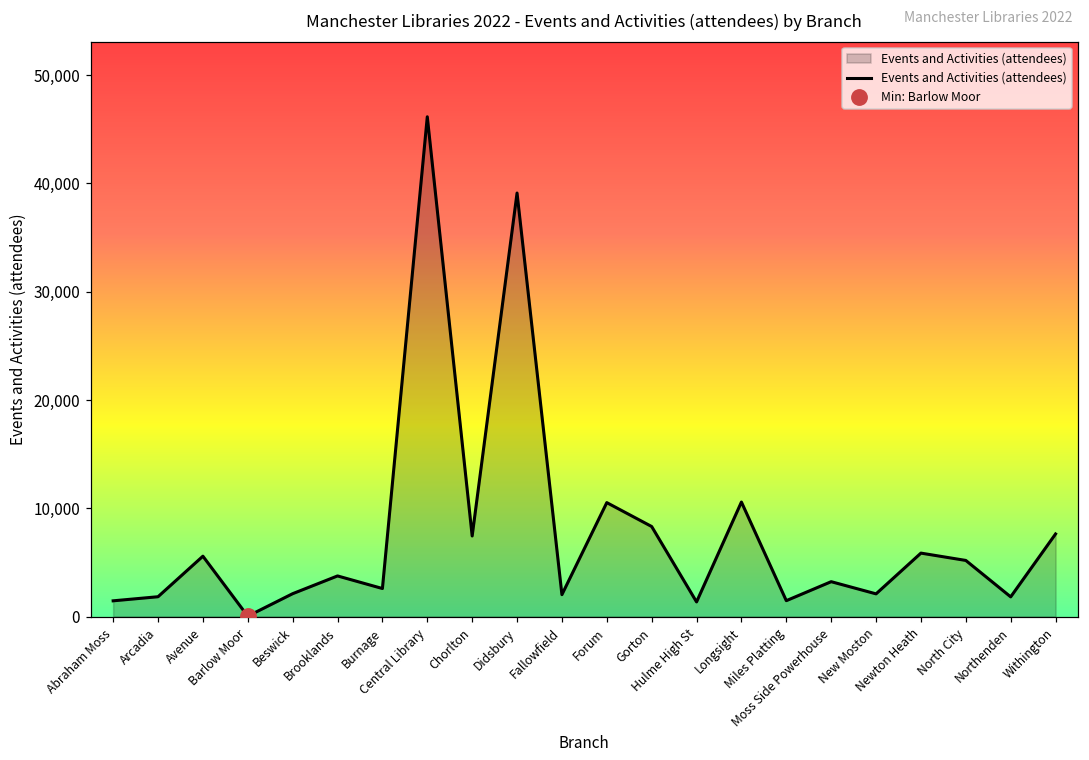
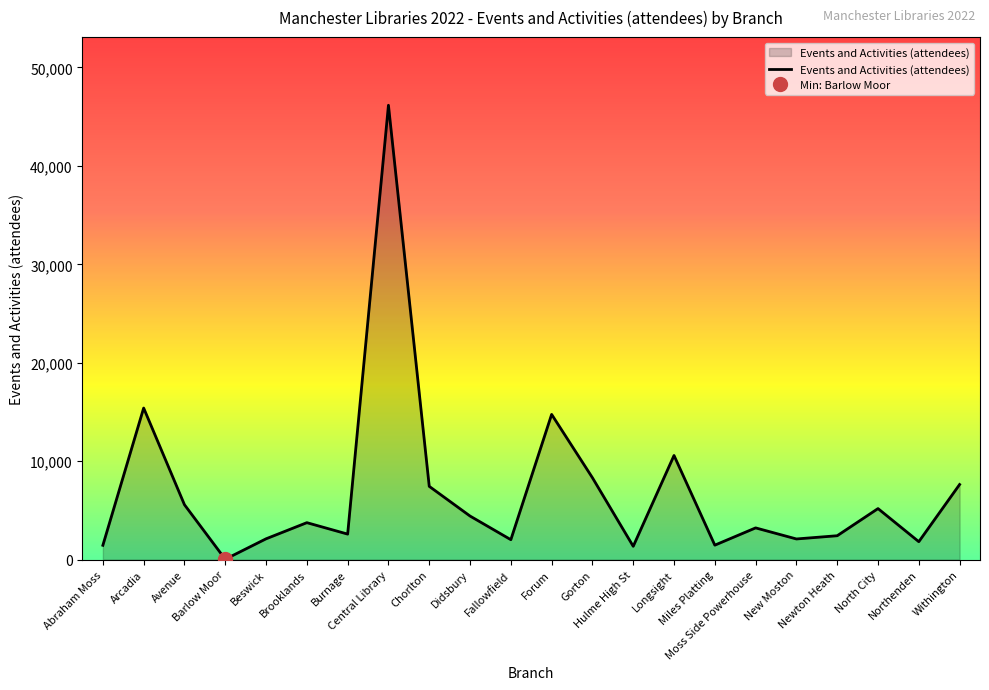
  {
    "Events and Activities (attendees)": {
      "Abraham Moss": "1,000",
-     "Arcadia": "2,000",
+     "Arcadia": "15,000",
      "Avenue": "6,000",
      "Beswick": "2,000",
      "Brooklands": "4,000",
      "Burnage": "3,000",
      "Central Library": "46,000",
      "Chorlton": "7,000",
-     "Didsbury": "39,000",
+     "Didsbury": "4,000",
      "Fallowfield": "2,000",
-     "Forum": "11,000",
+     "Forum": "15,000",
      "Gorton": "8,000",
      "Hulme High St": "1,000",
      "Longsight": "11,000",
      "Miles Platting": "1,000",
      "Moss Side Powerhouse": "3,000",
      "New Moston": "2,000",
-     "Newton Heath": "6,000",
+     "Newton Heath": "2,000",
      "North City": "5,000",
      "Northenden": "2,000",
      "Withington": "8,000"
    }
  }
